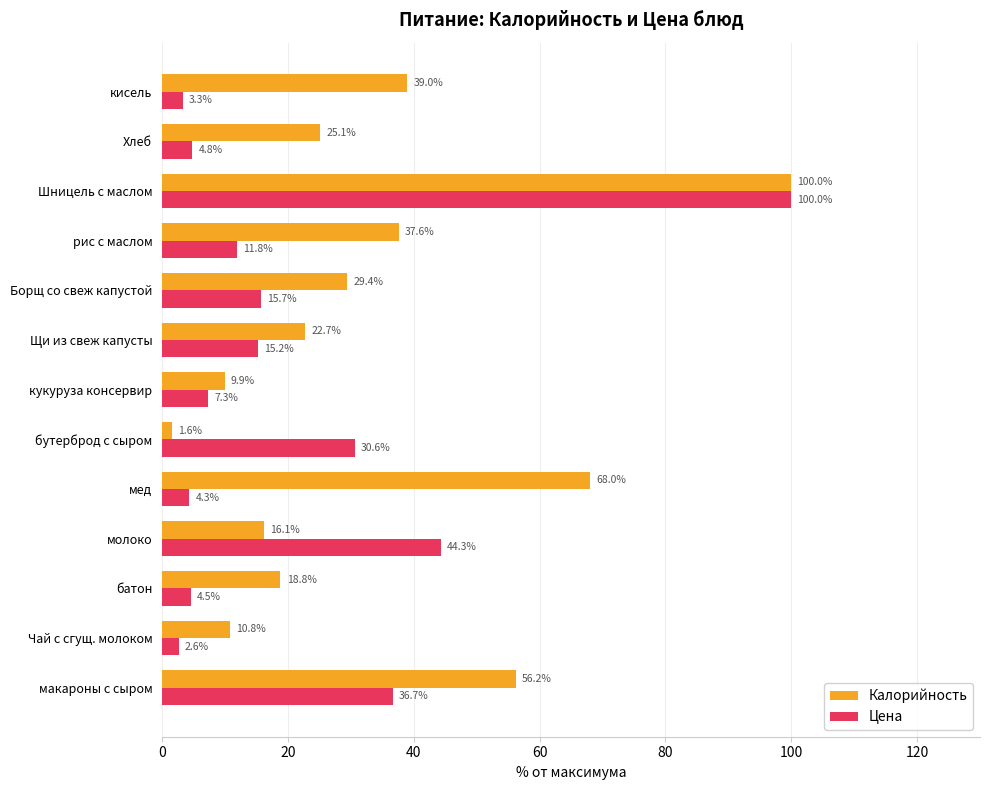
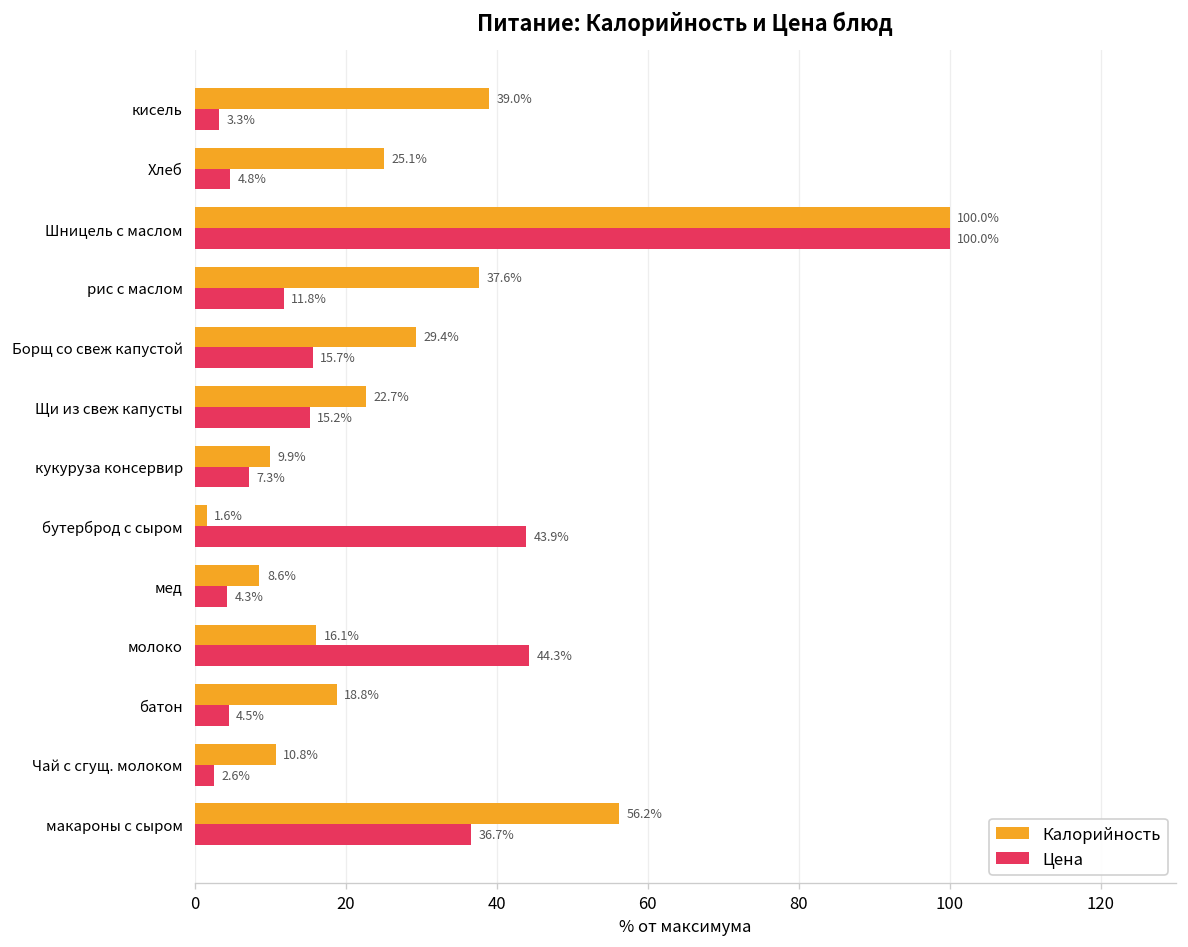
  {
    "Калорийность": {
      "кисель": "39.0%",
      "Хлеб": "25.1%",
      "Шницель с маслом": "100.0%",
      "рис с маслом": "37.6%",
      "Борщ со свеж капустой": "29.4%",
      "Щи из свеж капусты": "22.7%",
      "кукуруза консервир": "9.9%",
      "бутерброд с сыром": "1.6%",
-     "мед": "68.0%",
+     "мед": "8.6%",
      "молоко": "16.1%",
      "батон": "18.8%",
      "Чай с сгущ. молоком": "10.8%",
      "макароны с сыром": "56.2%"
    },
    "Цена": {
      "кисель": "3.3%",
      "Хлеб": "4.8%",
      "Шницель с маслом": "100.0%",
      "рис с маслом": "11.8%",
      "Борщ со свеж капустой": "15.7%",
      "Щи из свеж капусты": "15.2%",
      "кукуруза консервир": "7.3%",
-     "бутерброд с сыром": "30.6%",
+     "бутерброд с сыром": "43.9%",
      "мед": "4.3%",
      "молоко": "44.3%",
      "батон": "4.5%",
      "Чай с сгущ. молоком": "2.6%",
      "макароны с сыром": "36.7%"
    }
  }
